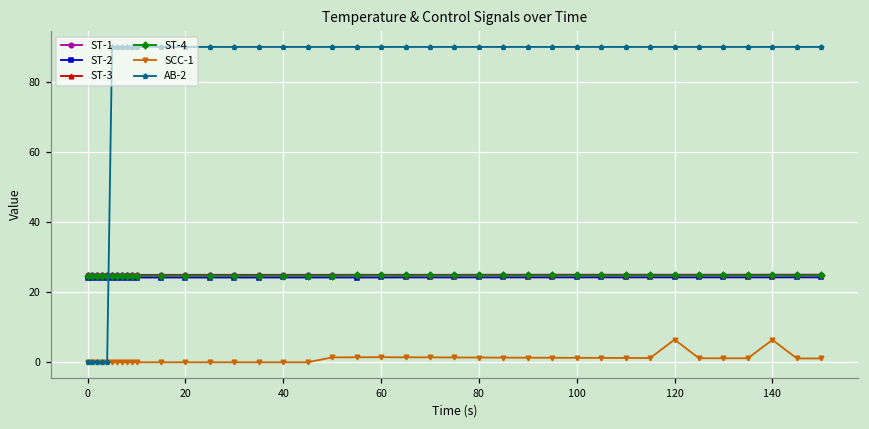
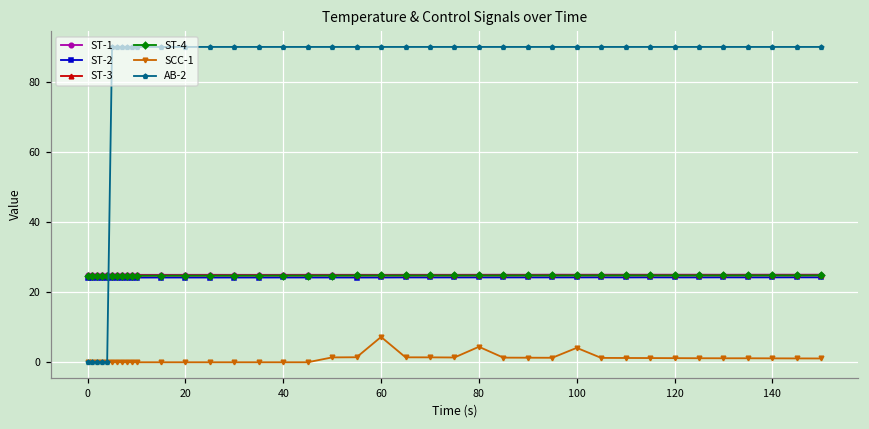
  {
    "SCC-1": {
      "20": 0,
      "40": 0,
-     "60": 1,
-     "80": 1,
-     "100": 1,
-     "120": 7,
-     "140": 6
+     "60": 7,
+     "80": 4,
+     "100": 4,
+     "120": 1,
+     "140": 1
    },
    "AB-2": {
      "40": 90,
      "60": 90,
      "80": 90,
      "100": 90,
      "120": 90,
      "140": 90
    }
  }
